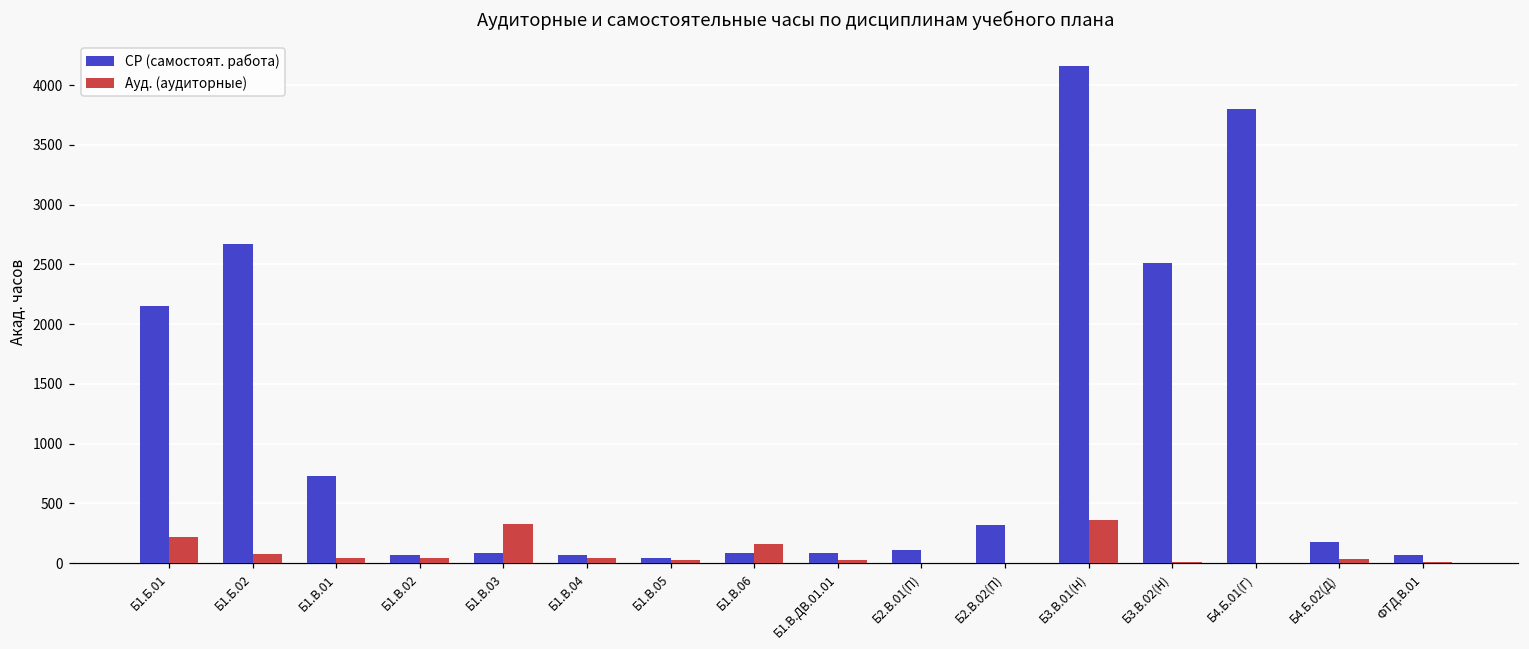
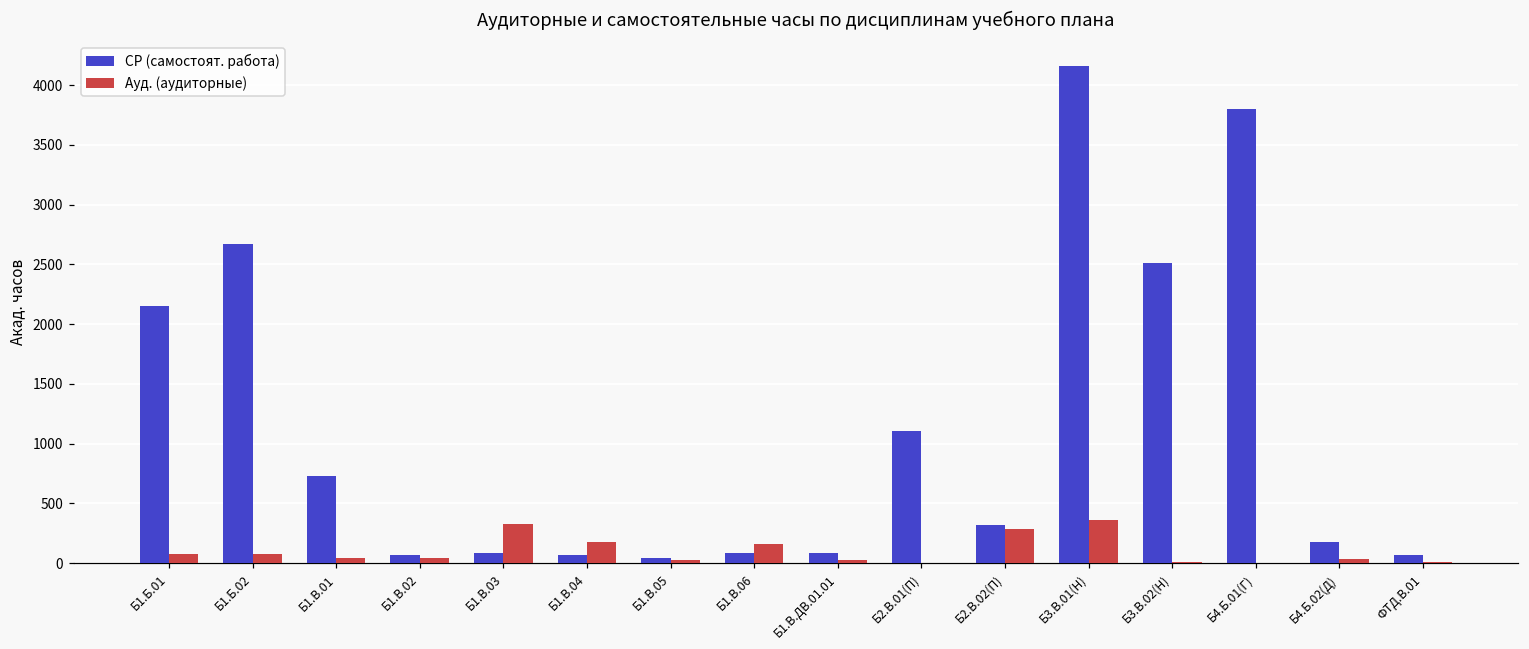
  {
    "СР (самостоят. работа)": {
      "Б1.Б.01": 2150,
      "Б1.Б.02": 2670,
      "Б1.В.01": 720,
      "Б1.В.02": 70,
      "Б1.В.03": 80,
      "Б1.В.04": 70,
      "Б1.В.05": 50,
      "Б1.В.06": 80,
      "Б1.В.ДВ.01.01": 90,
-     "Б2.В.01(П)": 110,
+     "Б2.В.01(П)": 1100,
      "Б2.В.02(П)": 320,
      "Б3.В.01(Н)": 4160,
      "Б3.В.02(Н)": 2510,
      "Б4.Б.01(Г)": 3800,
      "Б4.Б.02(Д)": 170,
      "ФТД.В.01": 70
    },
    "Ауд. (аудиторные)": {
-     "Б1.Б.01": 220,
+     "Б1.Б.01": 80,
      "Б1.Б.02": 80,
      "Б1.В.01": 40,
      "Б1.В.02": 40,
      "Б1.В.03": 330,
-     "Б1.В.04": 40,
+     "Б1.В.04": 170,
      "Б1.В.05": 30,
      "Б1.В.06": 160,
-     "Б2.В.02(П)": 0,
+     "Б2.В.02(П)": 290,
      "Б3.В.01(Н)": 360,
      "Б4.Б.02(Д)": 40
    }
  }
